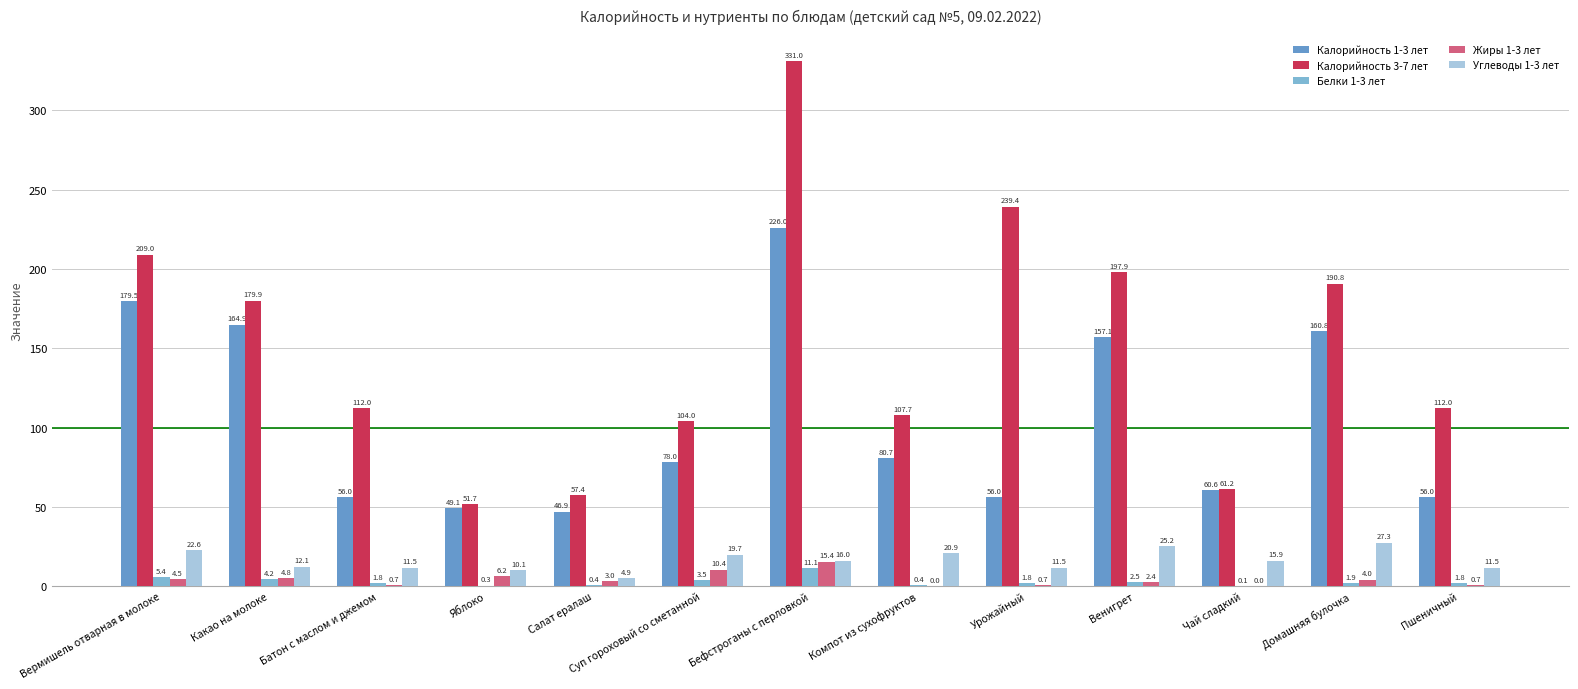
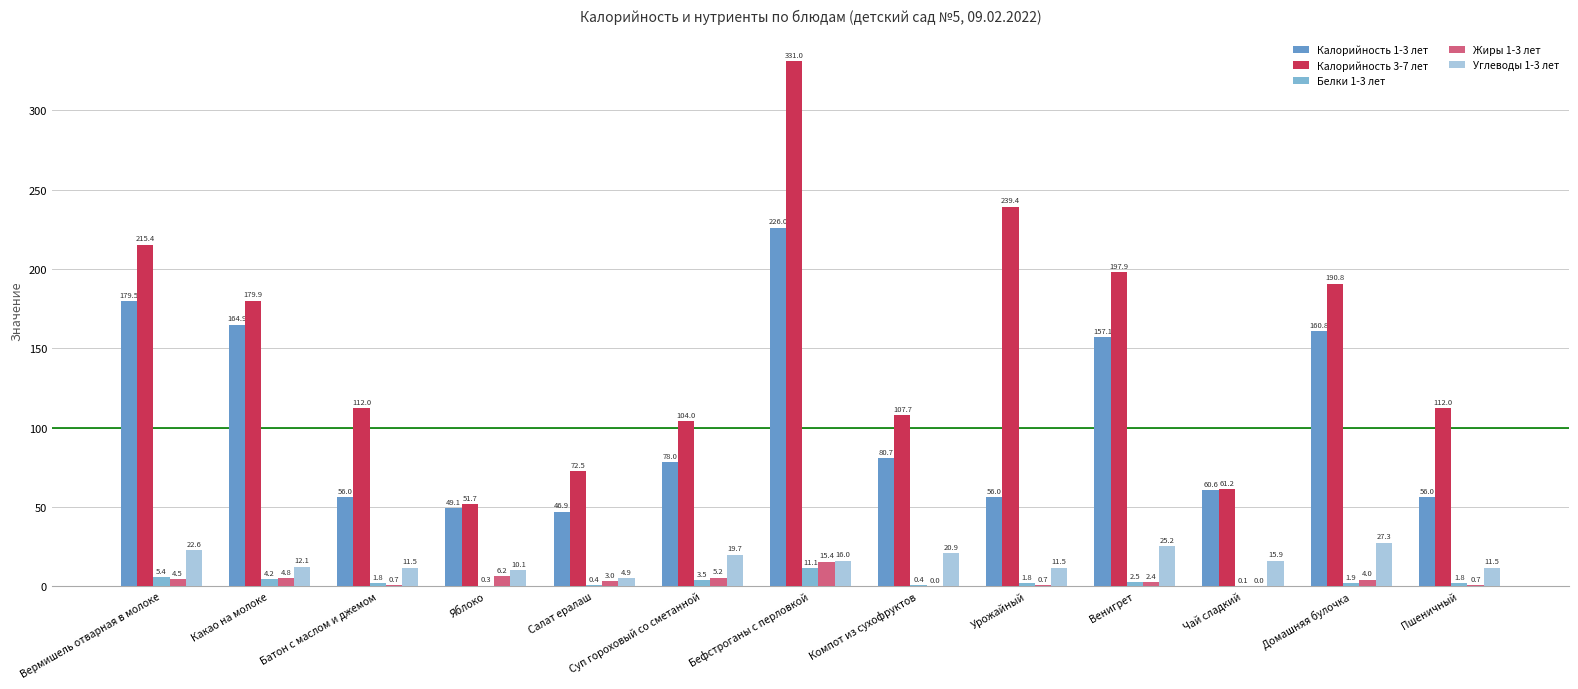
  {
    "Калорийность 3-7 лет": {
-     "Вермишель отварная в молоке": 209.0,
+     "Вермишель отварная в молоке": 215.4,
      "Какао на молоке": 179.9,
      "Батон с маслом и джемом": 112.0,
      "Яблоко": 51.7,
-     "Салат ералаш": 57.4,
+     "Салат ералаш": 72.5,
      "Суп гороховый со сметанной": 104.0,
      "Бефстроганы с перловкой": 331.0,
      "Компот из сухофруктов": 107.7,
      "Урожайный": 239.4,
      "Венигрет": 197.9,
      "Чай сладкий": 61.2,
      "Домашняя булочка": 190.8,
      "Пшеничный": 112.0
    },
    "Жиры 1-3 лет": {
      "Вермишель отварная в молоке": 4.5,
      "Какао на молоке": 4.8,
      "Батон с маслом и джемом": 0.7,
      "Яблоко": 6.2,
      "Салат ералаш": 3.0,
-     "Суп гороховый со сметанной": 10.4,
+     "Суп гороховый со сметанной": 5.2,
      "Бефстроганы с перловкой": 15.4,
      "Компот из сухофруктов": 0.0,
      "Урожайный": 0.7,
      "Венигрет": 2.4,
      "Чай сладкий": 0.0,
      "Домашняя булочка": 4.0,
      "Пшеничный": 0.7
    }
  }
